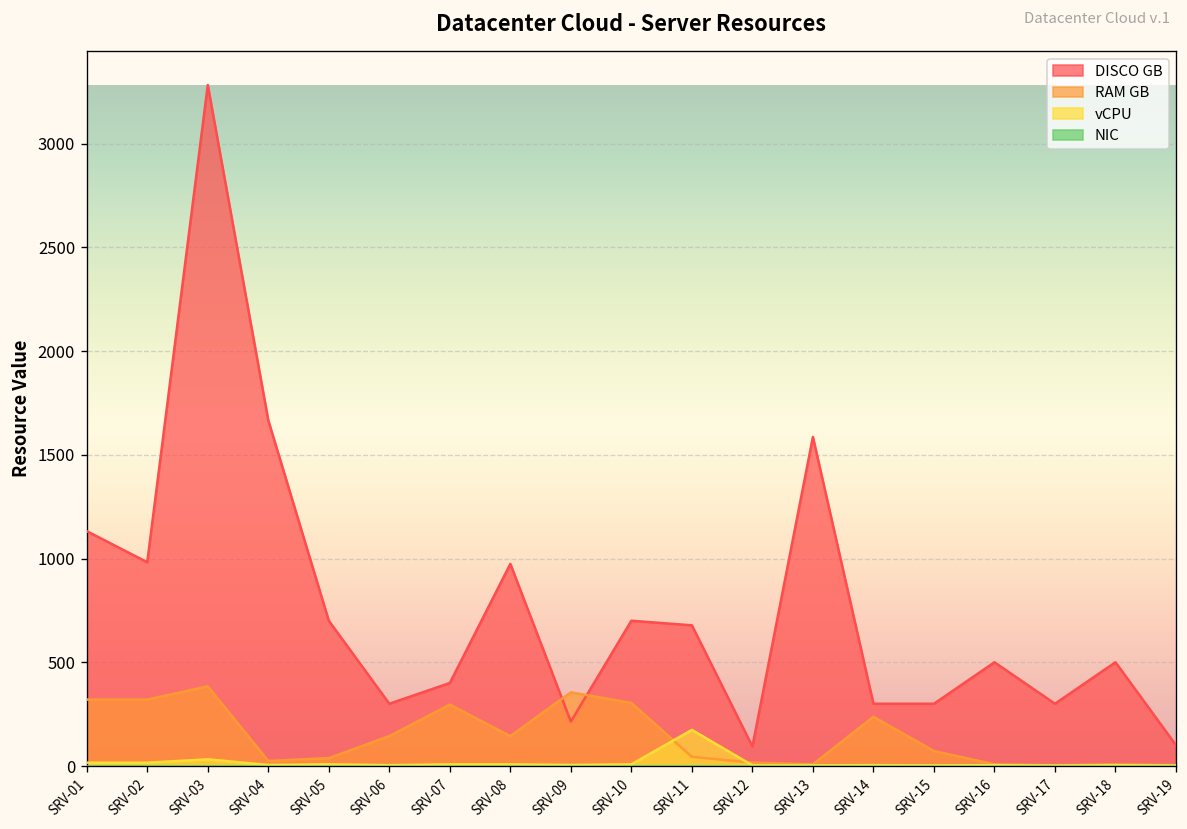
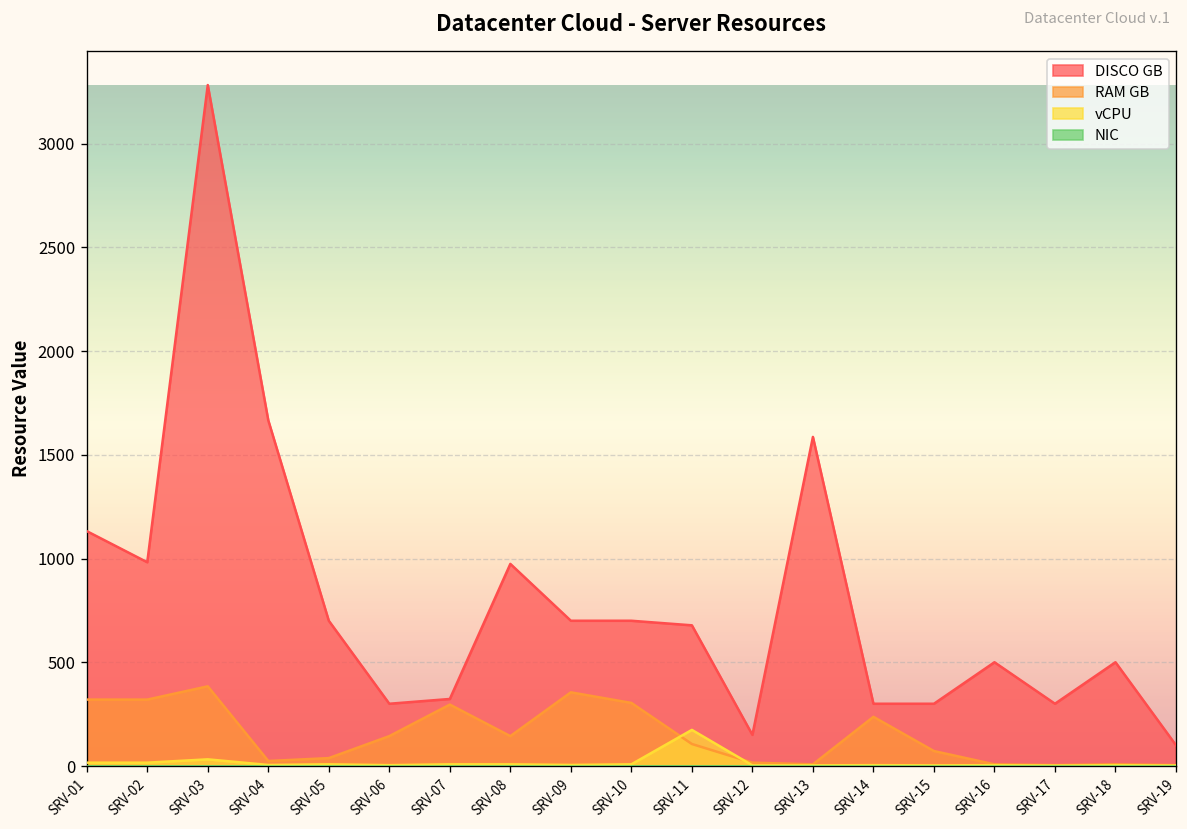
  {
    "DISCO GB": {
      "SRV-01": 1130,
      "SRV-02": 980,
      "SRV-03": 3280,
      "SRV-04": 1670,
      "SRV-05": 700,
      "SRV-06": 300,
-     "SRV-07": 400,
+     "SRV-07": 320,
      "SRV-08": 970,
-     "SRV-09": 210,
+     "SRV-09": 700,
      "SRV-10": 700,
      "SRV-11": 680,
-     "SRV-12": 90,
+     "SRV-12": 150,
      "SRV-13": 1590,
      "SRV-14": 300,
      "SRV-15": 300,
      "SRV-16": 500,
      "SRV-17": 300,
      "SRV-18": 500,
      "SRV-19": 100
    },
    "RAM GB": {
      "SRV-01": 320,
      "SRV-02": 320,
      "SRV-03": 380,
      "SRV-04": 20,
      "SRV-05": 40,
      "SRV-06": 140,
      "SRV-07": 300,
      "SRV-08": 140,
      "SRV-09": 360,
      "SRV-10": 300,
-     "SRV-11": 40,
+     "SRV-11": 110,
      "SRV-14": 240,
      "SRV-15": 70
    },
    "vCPU": {
      "SRV-01": 20,
      "SRV-02": 20,
      "SRV-03": 30,
      "SRV-11": 170
    },
    "NIC": {
      "SRV-01": 0,
      "SRV-02": 0,
      "SRV-03": 0,
      "SRV-11": 0
    }
  }
